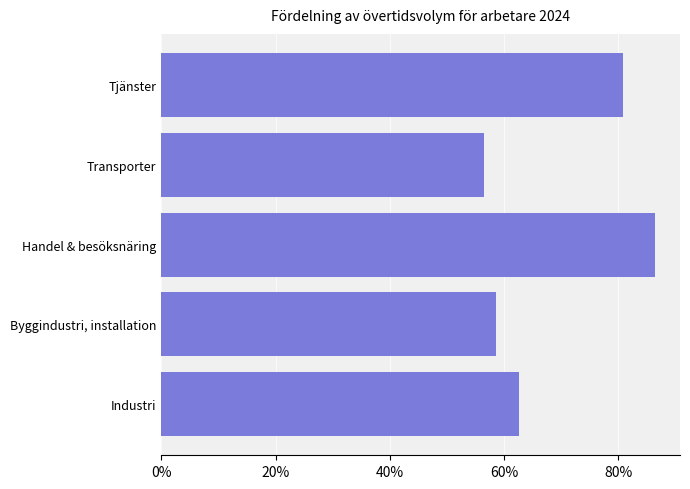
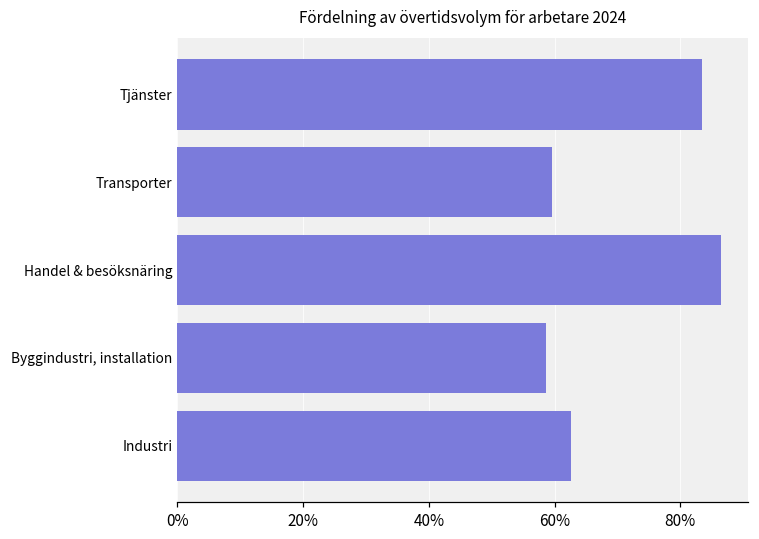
  {
-   "Tjänster": "81%",
-   "Transporter": "56%",
+   "Tjänster": "84%",
+   "Transporter": "60%",
    "Handel & besöksnäring": "86%",
    "Byggindustri, installation": "59%",
    "Industri": "63%"
  }
